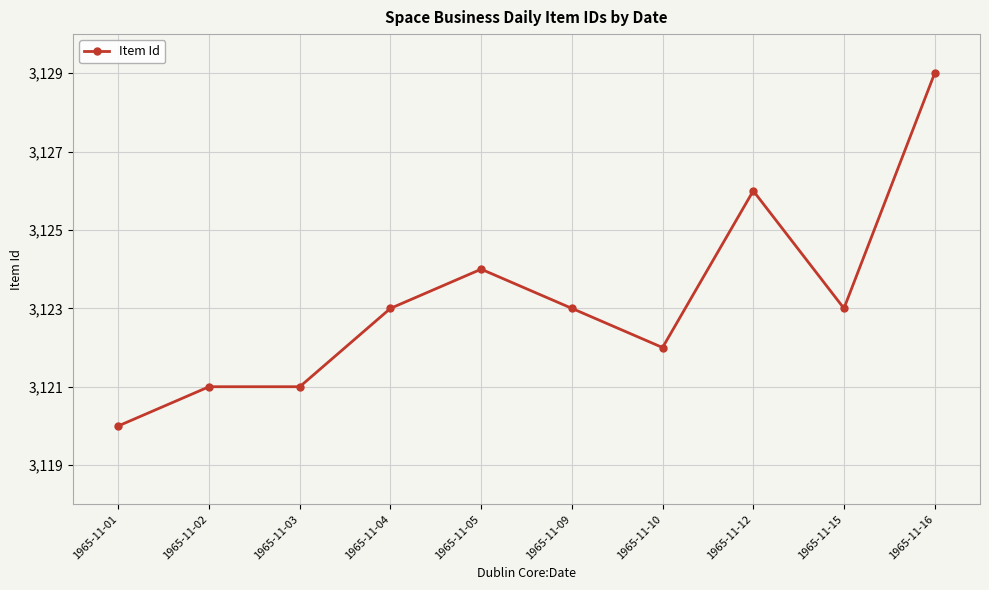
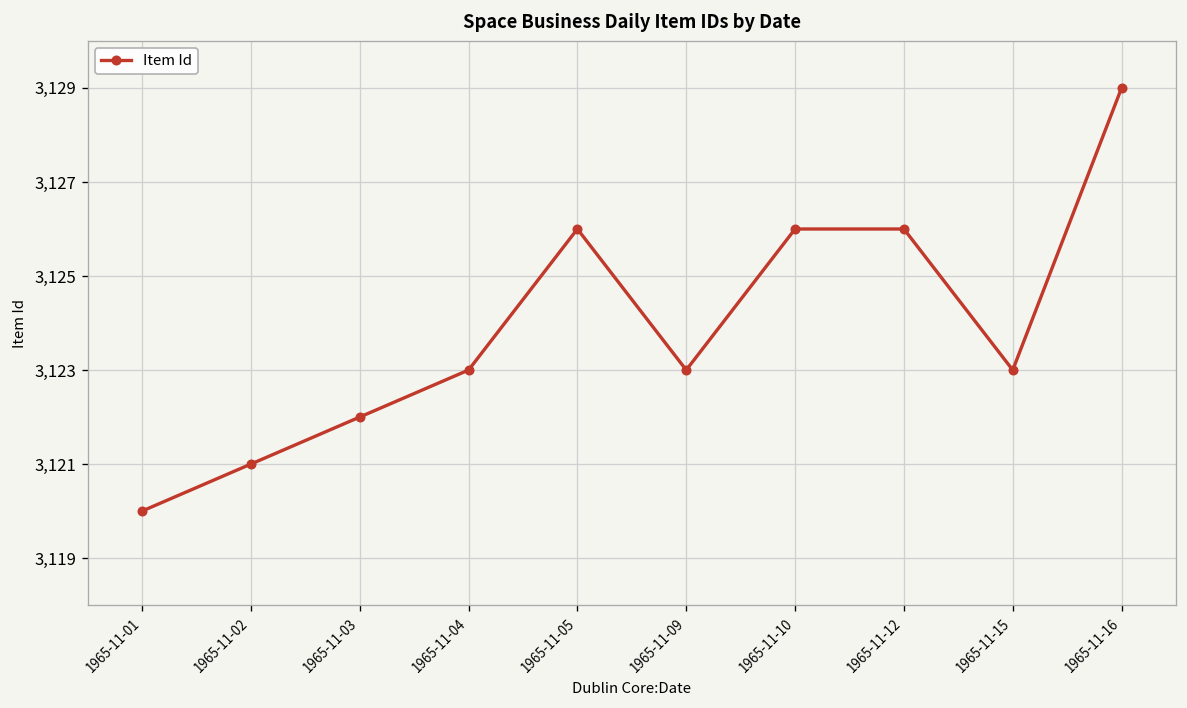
  {
    "1965-11-01": "3,120",
    "1965-11-02": "3,121",
-   "1965-11-03": "3,121",
+   "1965-11-03": "3,122",
    "1965-11-04": "3,123",
-   "1965-11-05": "3,124",
+   "1965-11-05": "3,126",
    "1965-11-09": "3,123",
-   "1965-11-10": "3,122",
+   "1965-11-10": "3,126",
    "1965-11-12": "3,126",
    "1965-11-15": "3,123",
    "1965-11-16": "3,129"
  }
